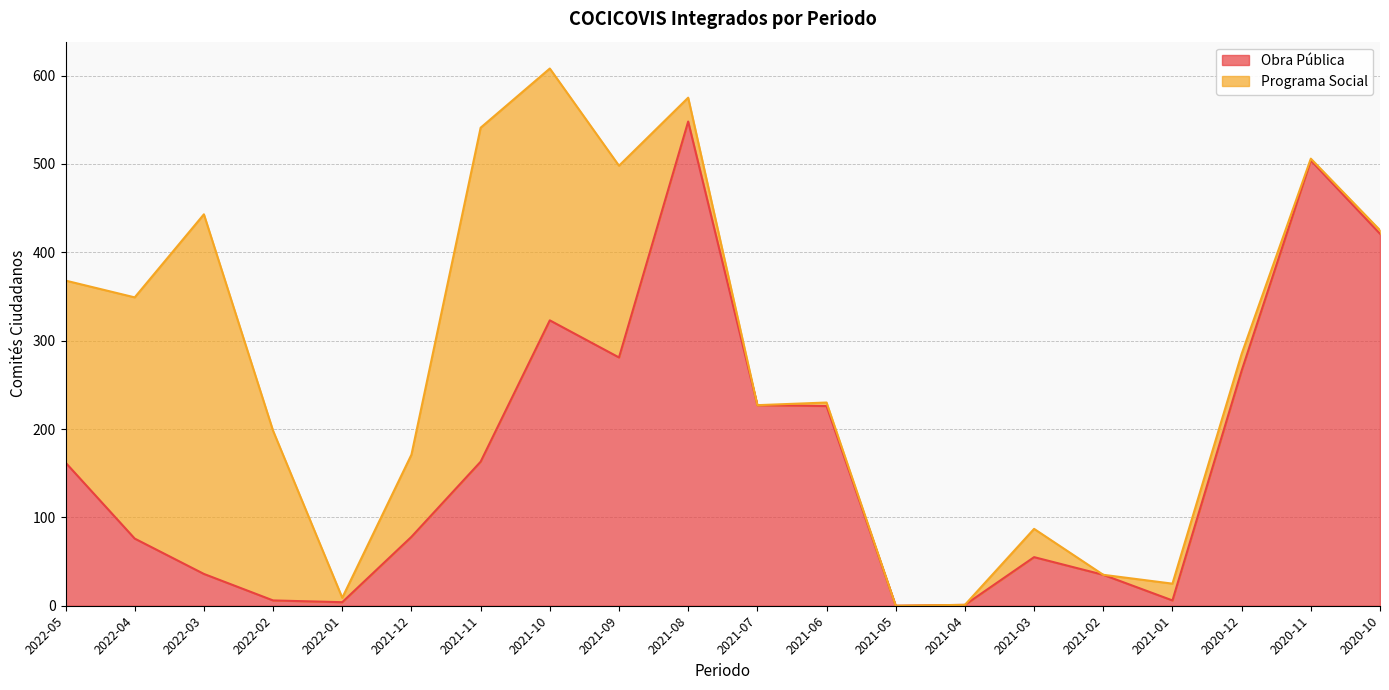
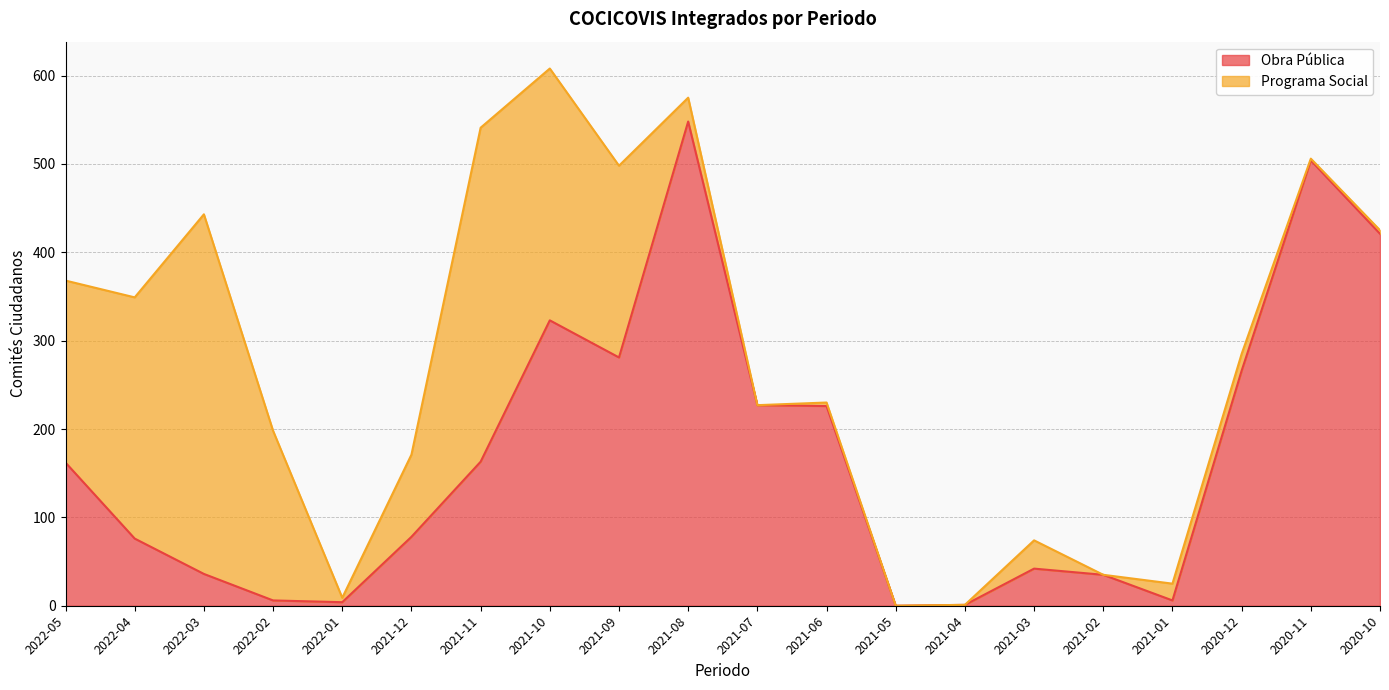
  {
    "Obra Pública": {
      "2022-05": 160,
      "2022-04": 80,
      "2022-03": 40,
      "2022-02": 10,
      "2022-01": 0,
      "2021-12": 80,
      "2021-11": 160,
      "2021-10": 320,
      "2021-09": 280,
      "2021-08": 550,
      "2021-06": 230,
-     "2021-03": 60,
+     "2021-03": 40,
      "2021-01": 10,
      "2020-12": 270,
      "2020-10": 420
    },
    "Programa Social": {
      "2022-05": 210,
      "2022-04": 270,
      "2022-03": 410,
      "2022-02": 190,
      "2022-01": 10,
      "2021-12": 90,
      "2021-11": 380,
      "2021-10": 290,
      "2021-09": 220,
      "2021-08": 30,
      "2021-06": 0,
      "2021-03": 30,
      "2021-01": 20,
      "2020-12": 20,
      "2020-10": 0
    }
  }
